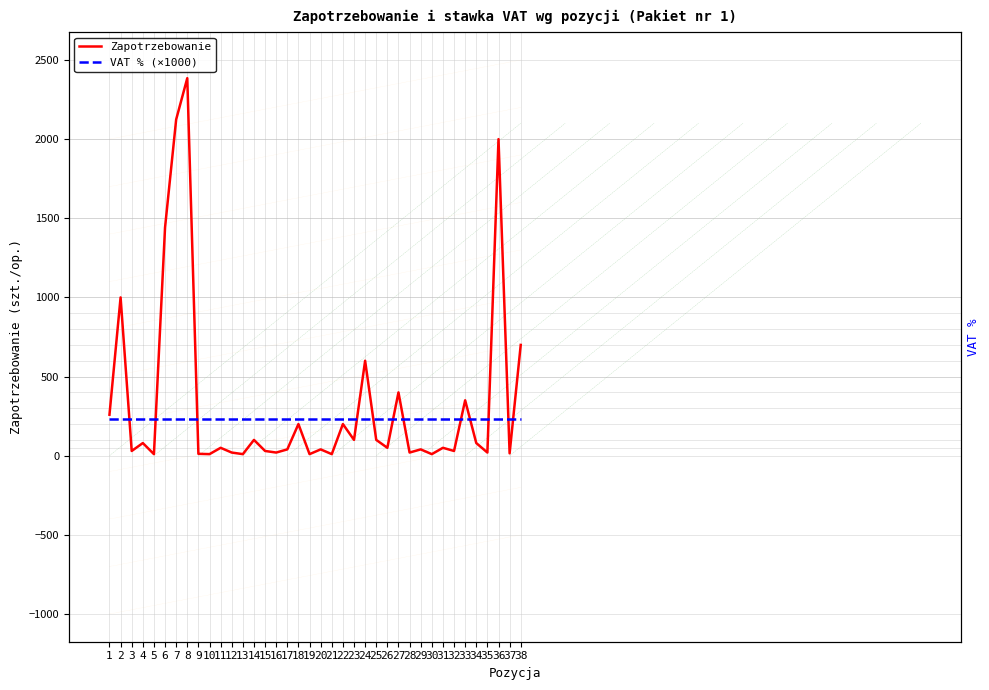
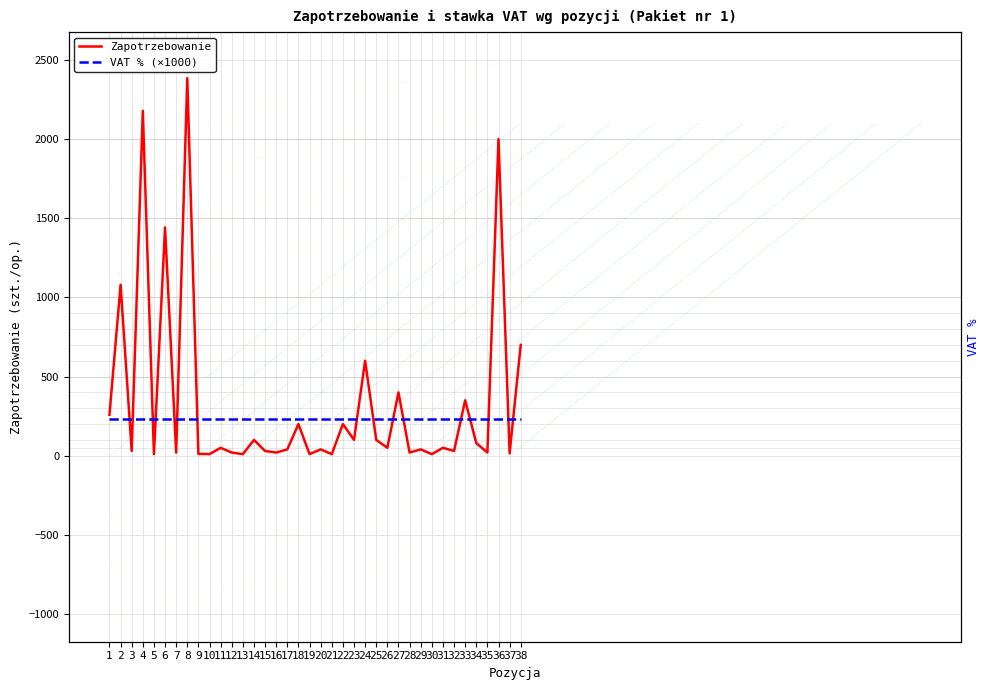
  {
    "Zapotrzebowanie": {
      "1": 260,
-     "2": 1000,
+     "2": 1080,
      "3": 30,
-     "4": 80,
+     "4": 2180,
      "6": 1440,
-     "7": 2120,
+     "7": 20,
      "8": 2390
    },
    "VAT % (×1000)": {
      "1": 230,
      "2": 230,
      "3": 230,
      "4": 230,
      "5": 230,
      "6": 230,
      "7": 230,
      "8": 230,
      "9": 230
    }
  }
